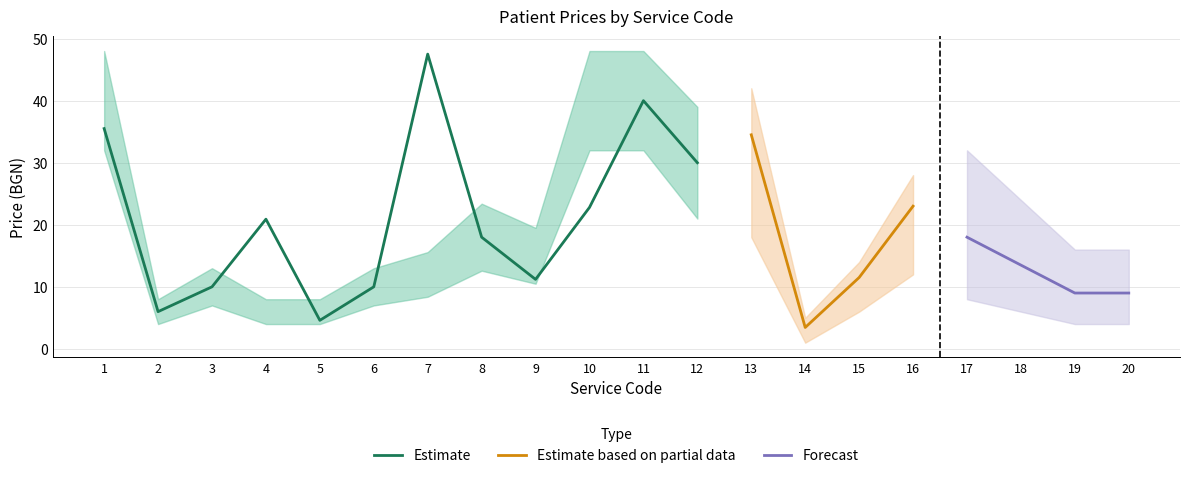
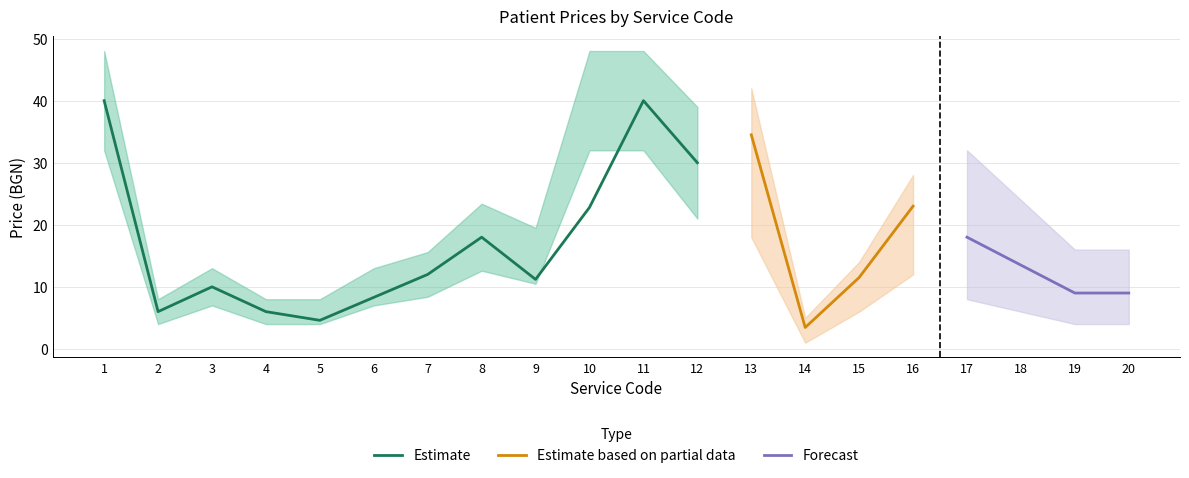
  {
    "Estimate": {
-     "1": 36,
+     "1": 40,
      "2": 6,
      "3": 10,
-     "4": 21,
+     "4": 6,
      "5": 5,
-     "6": 10,
-     "7": 48,
+     "6": 8,
+     "7": 12,
      "8": 18,
      "9": 11,
      "10": 23,
      "11": 40,
      "12": 30
    },
    "Estimate based on partial data": {
      "13": 35,
      "14": 3,
      "15": 12,
      "16": 23
    },
    "Forecast": {
      "17": 18,
      "18": 14,
      "19": 9,
      "20": 9
    }
  }
